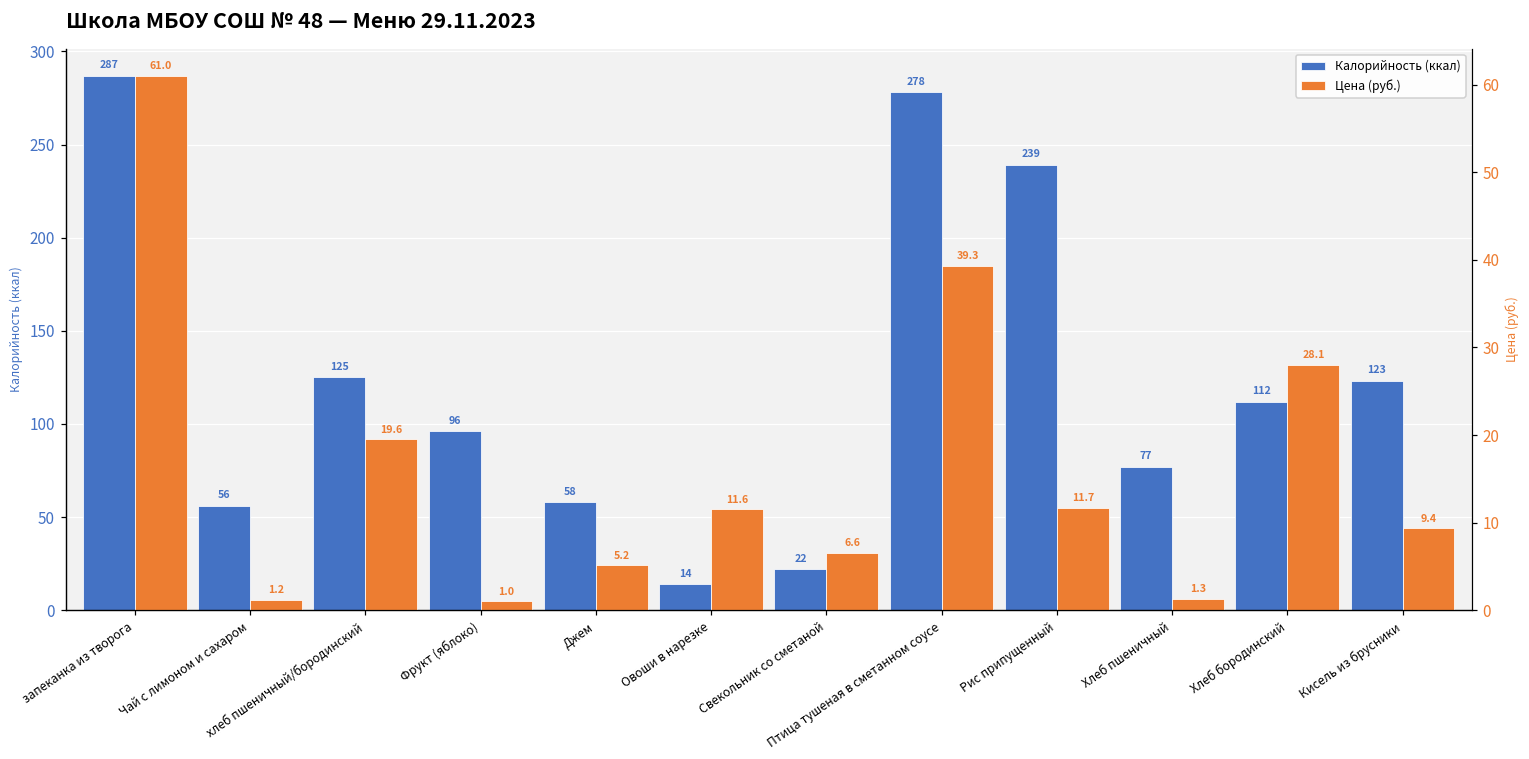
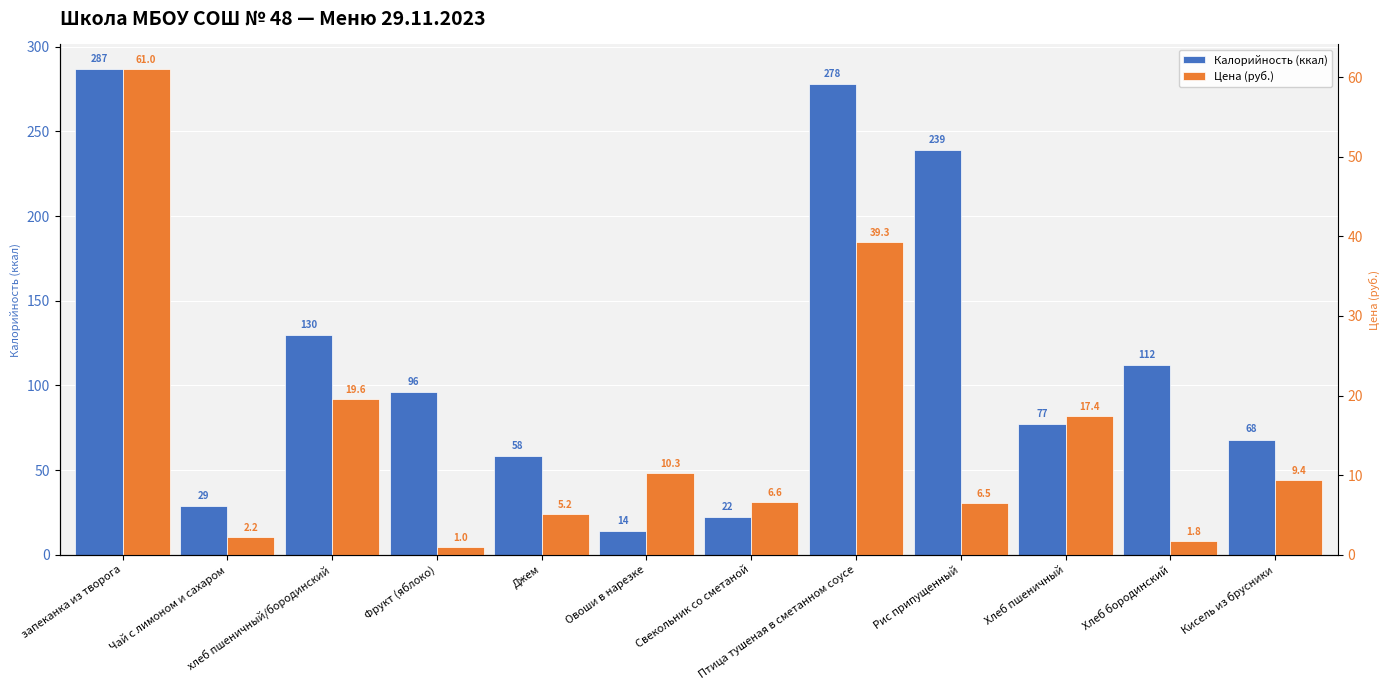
  {
    "Калорийность (ккал)": {
      "запеканка из творога": 287,
-     "Чай с лимоном и сахаром": 56,
-     "хлеб пшеничный/бородинский": 125,
+     "Чай с лимоном и сахаром": 29,
+     "хлеб пшеничный/бородинский": 130,
      "Фрукт (яблоко)": 96,
      "Джем": 58,
      "Овоши в нарезке": 14,
      "Свекольник со сметаной": 22,
      "Птица тушеная в сметанном соусе": 278,
      "Рис припущенный": 239,
      "Хлеб пшеничный": 77,
      "Хлеб бородинский": 112,
-     "Кисель из брусники": 123
+     "Кисель из брусники": 68
    },
    "Цена (руб.)": {
      "запеканка из творога": 61.0,
-     "Чай с лимоном и сахаром": 1.2,
+     "Чай с лимоном и сахаром": 2.2,
      "хлеб пшеничный/бородинский": 19.6,
      "Фрукт (яблоко)": 1.0,
      "Джем": 5.2,
-     "Овоши в нарезке": 11.6,
+     "Овоши в нарезке": 10.3,
      "Свекольник со сметаной": 6.6,
      "Птица тушеная в сметанном соусе": 39.3,
-     "Рис припущенный": 11.7,
-     "Хлеб пшеничный": 1.3,
-     "Хлеб бородинский": 28.1,
+     "Рис припущенный": 6.5,
+     "Хлеб пшеничный": 17.4,
+     "Хлеб бородинский": 1.8,
      "Кисель из брусники": 9.4
    }
  }
